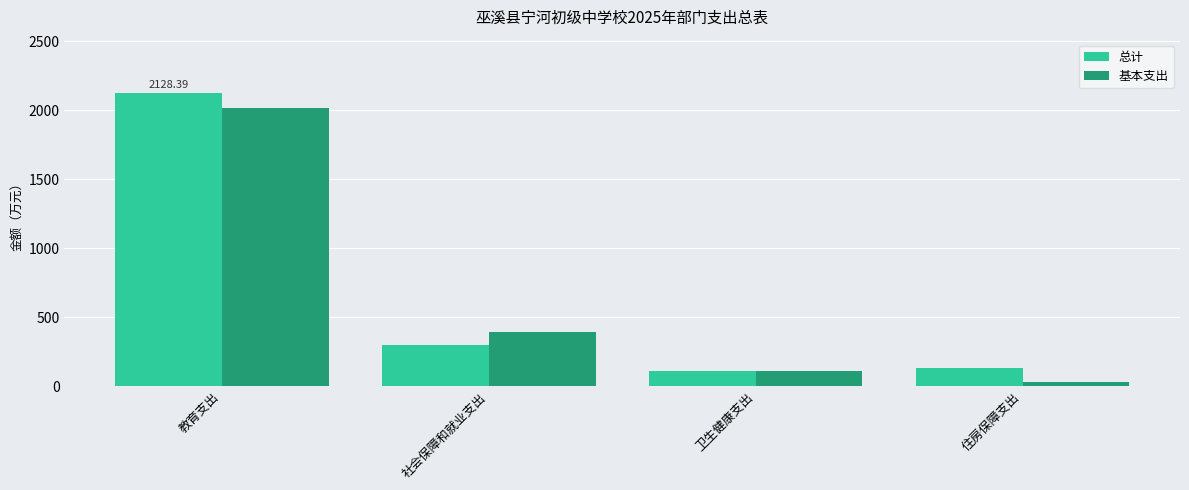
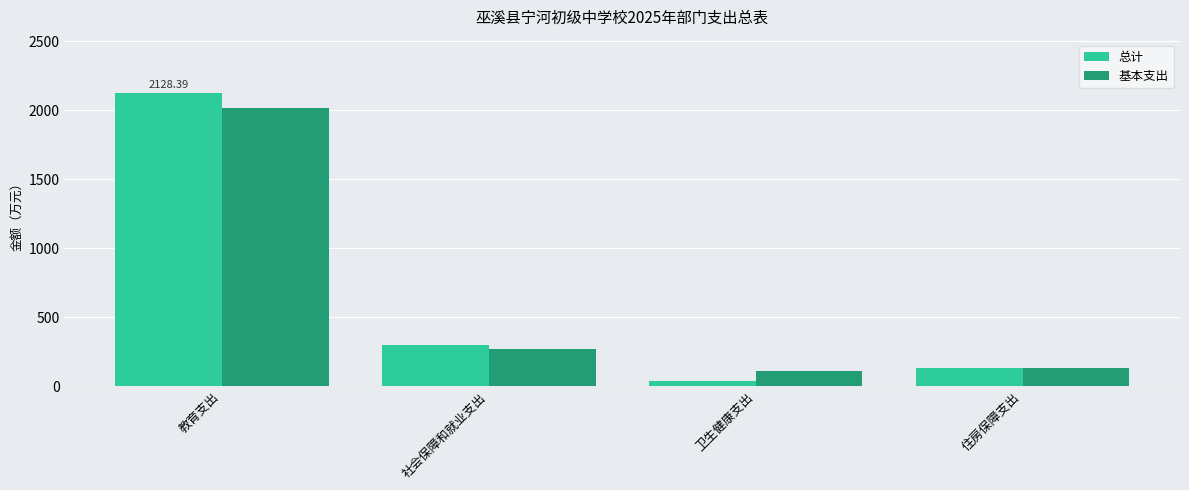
  {
    "总计": {
      "社会保障和就业支出": 300,
-     "卫生健康支出": 110,
+     "卫生健康支出": 40,
      "住房保障支出": 130
    },
    "基本支出": {
      "教育支出": 2010,
-     "社会保障和就业支出": 390,
+     "社会保障和就业支出": 270,
      "卫生健康支出": 110,
-     "住房保障支出": 30
+     "住房保障支出": 130
    }
  }
